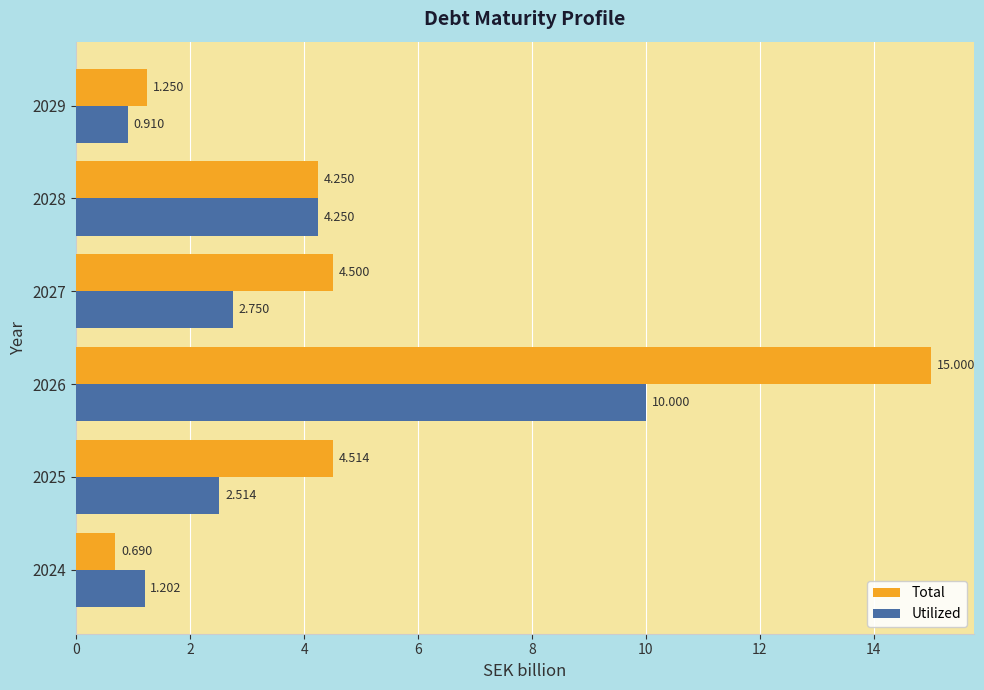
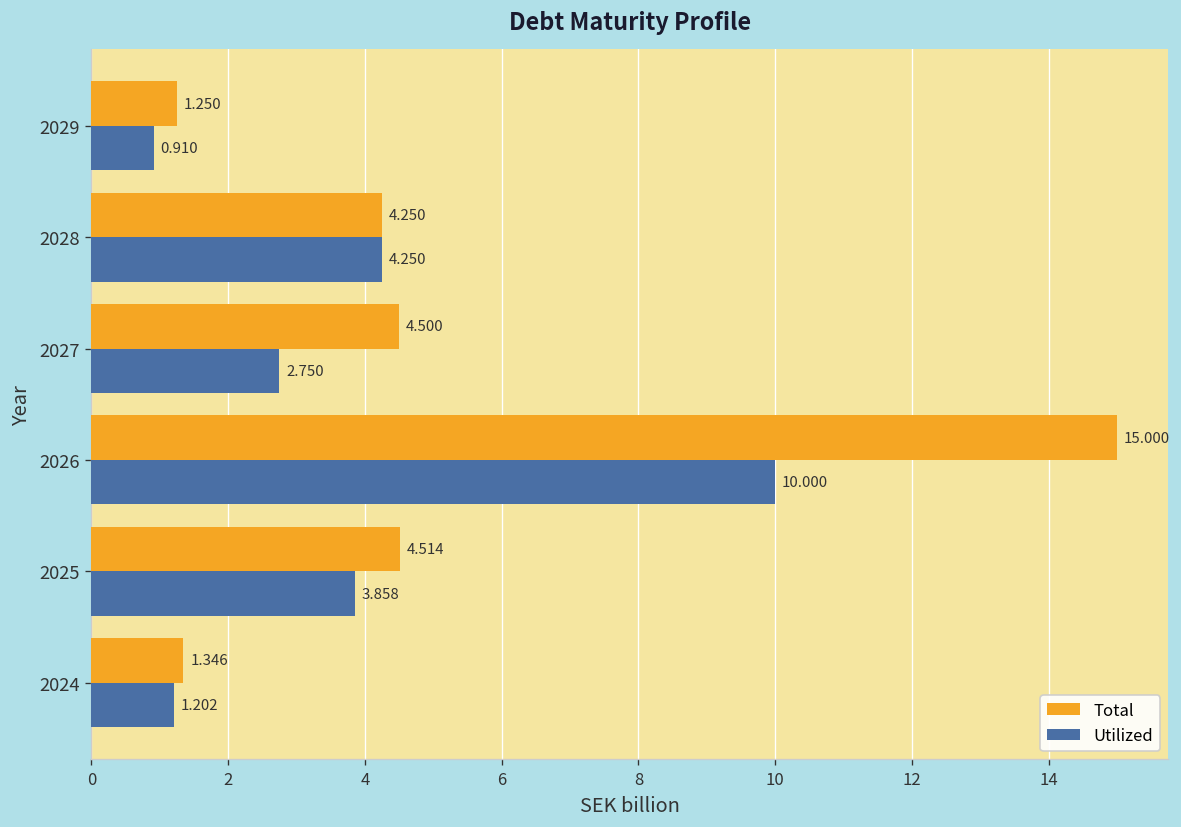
  {
    "Total": {
      "2029": 1.250,
      "2028": 4.250,
      "2027": 4.500,
      "2026": 15.000,
      "2025": 4.514,
-     "2024": 0.690
+     "2024": 1.346
    },
    "Utilized": {
      "2029": 0.910,
      "2028": 4.250,
      "2027": 2.750,
      "2026": 10.000,
-     "2025": 2.514,
+     "2025": 3.858,
      "2024": 1.202
    }
  }
